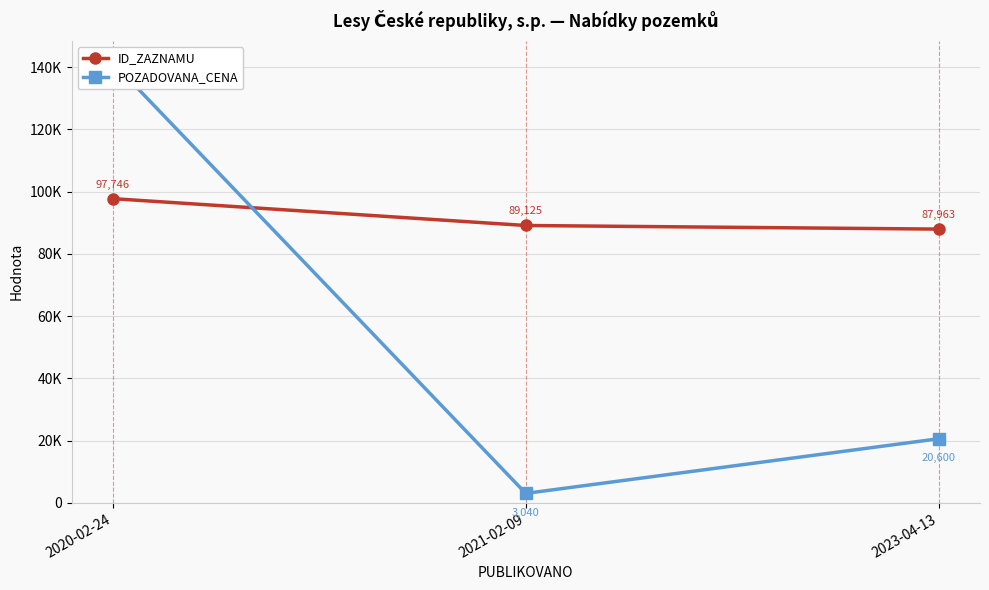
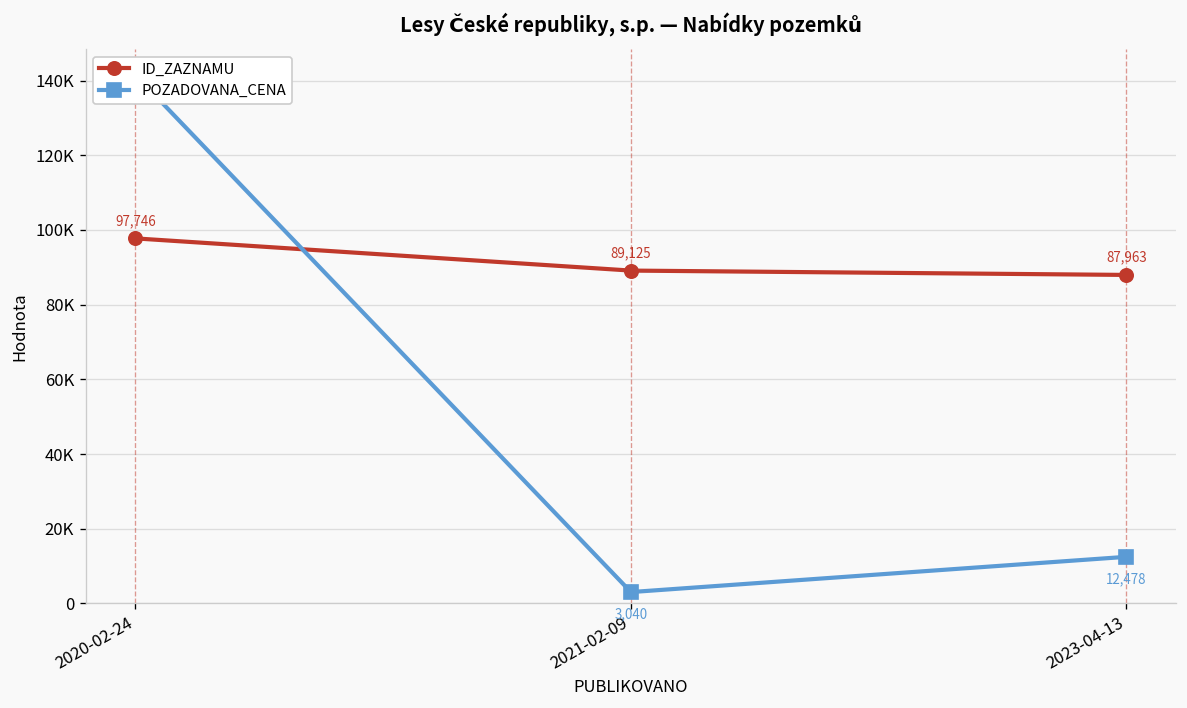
  {
    "ID_ZAZNAMU": {
      "2020-02-24": "97,746",
      "2021-02-09": "89,125",
      "2023-04-13": "87,963"
    },
    "POZADOVANA_CENA": {
      "2021-02-09": "3,040",
-     "2023-04-13": "20,600"
+     "2023-04-13": "12,478"
    }
  }
